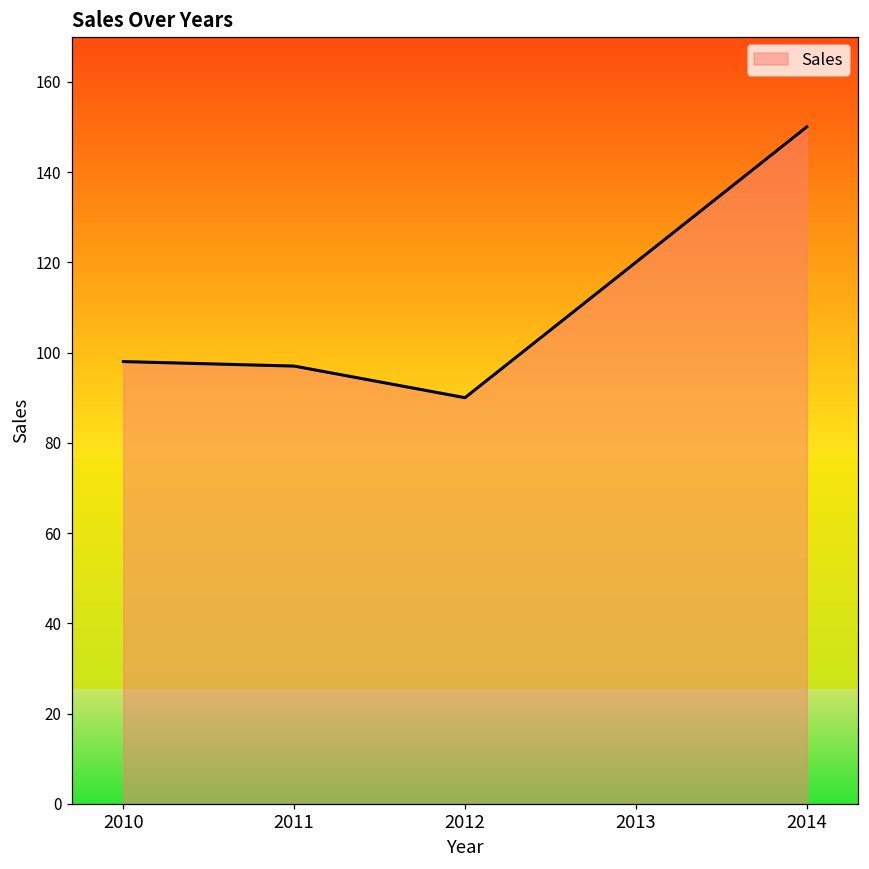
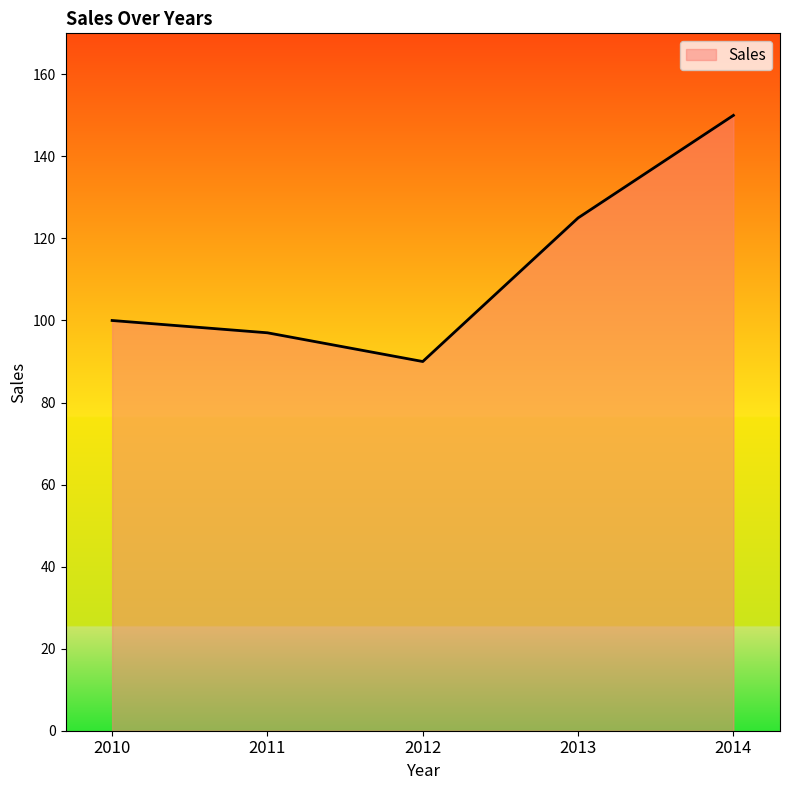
  {
-   "2010": 98,
+   "2010": 100,
    "2011": 97,
    "2012": 90,
-   "2013": 120,
+   "2013": 125,
    "2014": 150
  }
